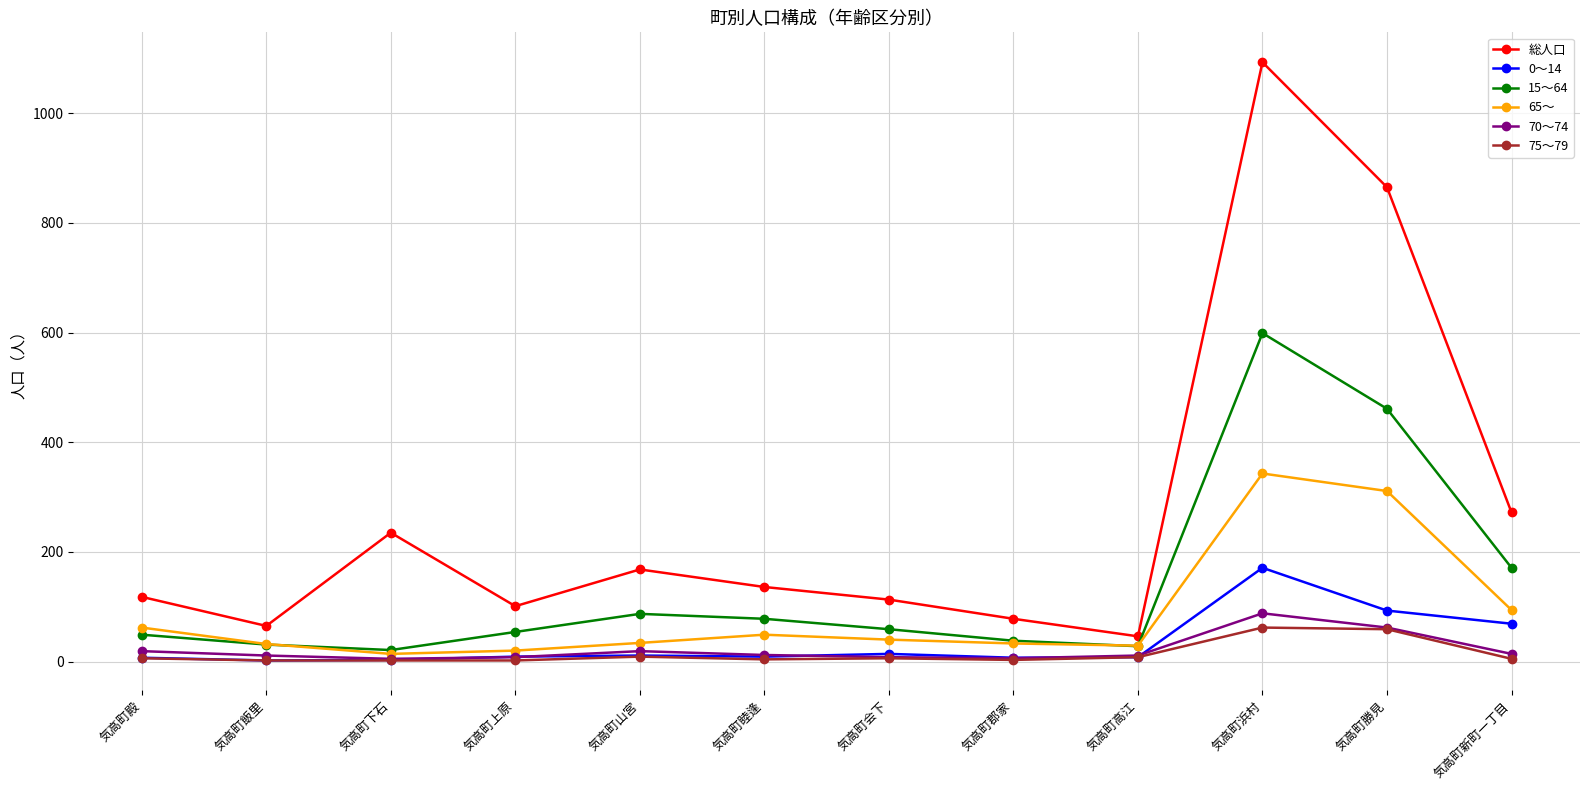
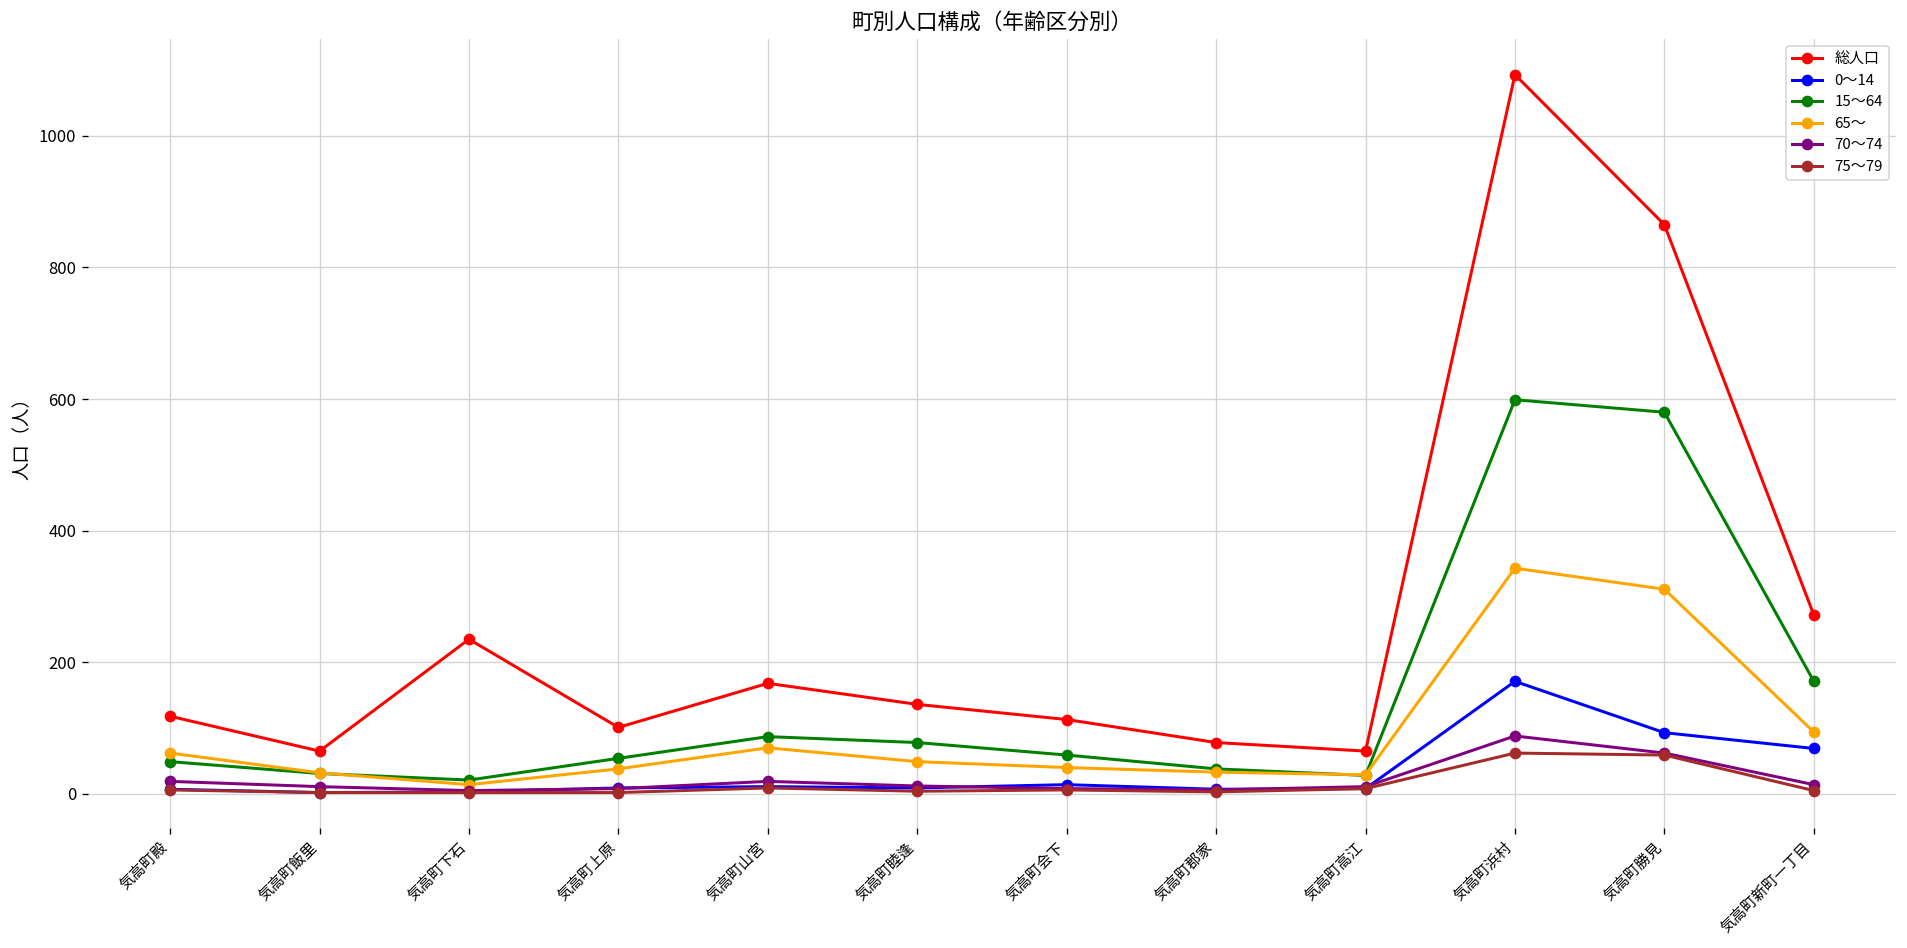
  {
    "総人口": {
      "気高町殿": 120,
      "気高町飯里": 70,
      "気高町下石": 240,
      "気高町上原": 100,
      "気高町山宮": 170,
      "気高町睦逢": 140,
      "気高町会下": 110,
      "気高町郡家": 80,
-     "気高町高江": 50,
+     "気高町高江": 70,
      "気高町浜村": 1090,
      "気高町勝見": 870,
      "気高町新町一丁目": 270
    },
    "0～14": {
      "気高町会下": 10,
      "気高町浜村": 170,
      "気高町勝見": 90,
      "気高町新町一丁目": 70
    },
    "15～64": {
      "気高町殿": 50,
      "気高町下石": 20,
      "気高町上原": 50,
      "気高町山宮": 90,
      "気高町睦逢": 80,
      "気高町会下": 60,
      "気高町郡家": 40,
      "気高町浜村": 600,
-     "気高町勝見": 460,
+     "気高町勝見": 580,
      "気高町新町一丁目": 170
    },
    "65～": {
      "気高町殿": 60,
      "気高町下石": 10,
-     "気高町上原": 20,
-     "気高町山宮": 30,
+     "気高町上原": 40,
+     "気高町山宮": 70,
      "気高町睦逢": 50,
      "気高町会下": 40,
      "気高町郡家": 30,
      "気高町浜村": 340,
      "気高町勝見": 310,
      "気高町新町一丁目": 90
    },
    "70～74": {
      "気高町殿": 20,
      "気高町飯里": 10,
      "気高町山宮": 20,
      "気高町浜村": 90,
      "気高町新町一丁目": 10
    },
    "75～79": {
      "気高町上原": 0,
      "気高町睦逢": 0,
      "気高町浜村": 60,
      "気高町新町一丁目": 10
    }
  }
